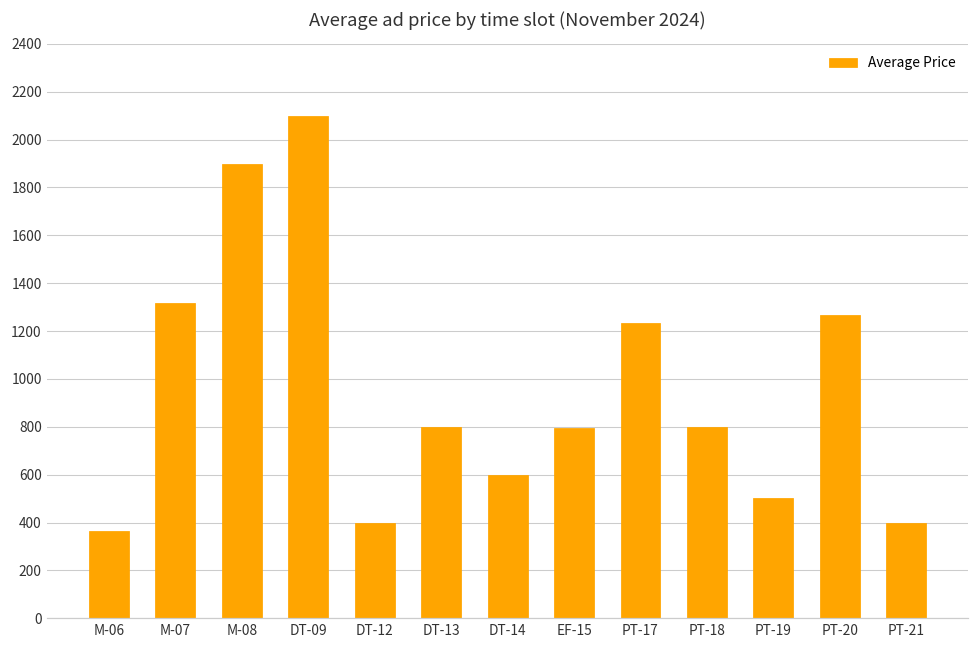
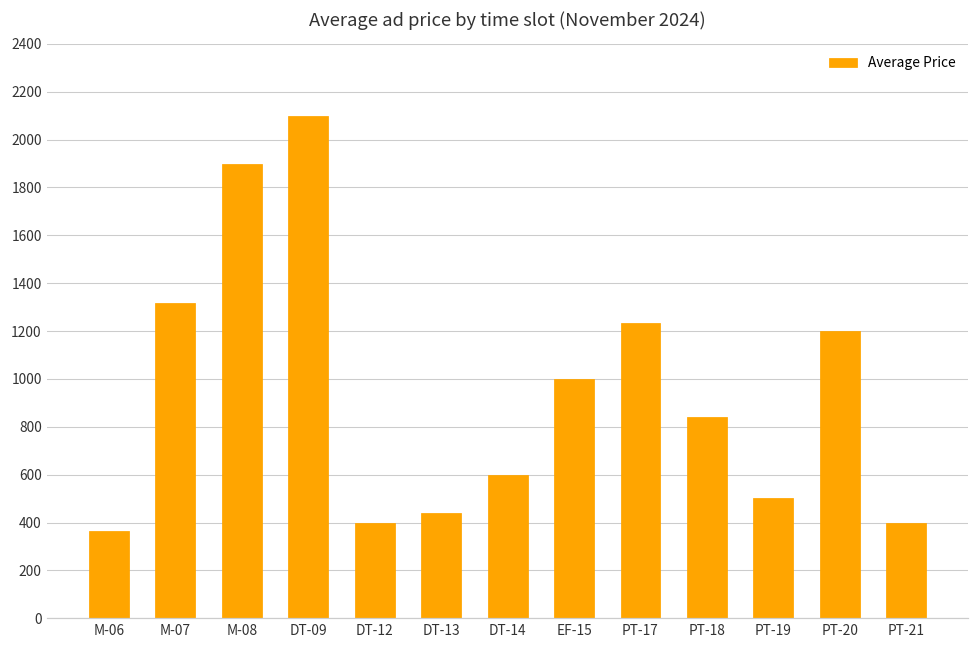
  {
    "M-06": 370,
    "M-07": 1320,
    "M-08": 1900,
    "DT-09": 2100,
    "DT-12": 400,
-   "DT-13": 800,
+   "DT-13": 440,
    "DT-14": 600,
-   "EF-15": 800,
+   "EF-15": 1000,
    "PT-17": 1240,
-   "PT-18": 800,
+   "PT-18": 840,
    "PT-19": 500,
-   "PT-20": 1270,
+   "PT-20": 1200,
    "PT-21": 400
  }
